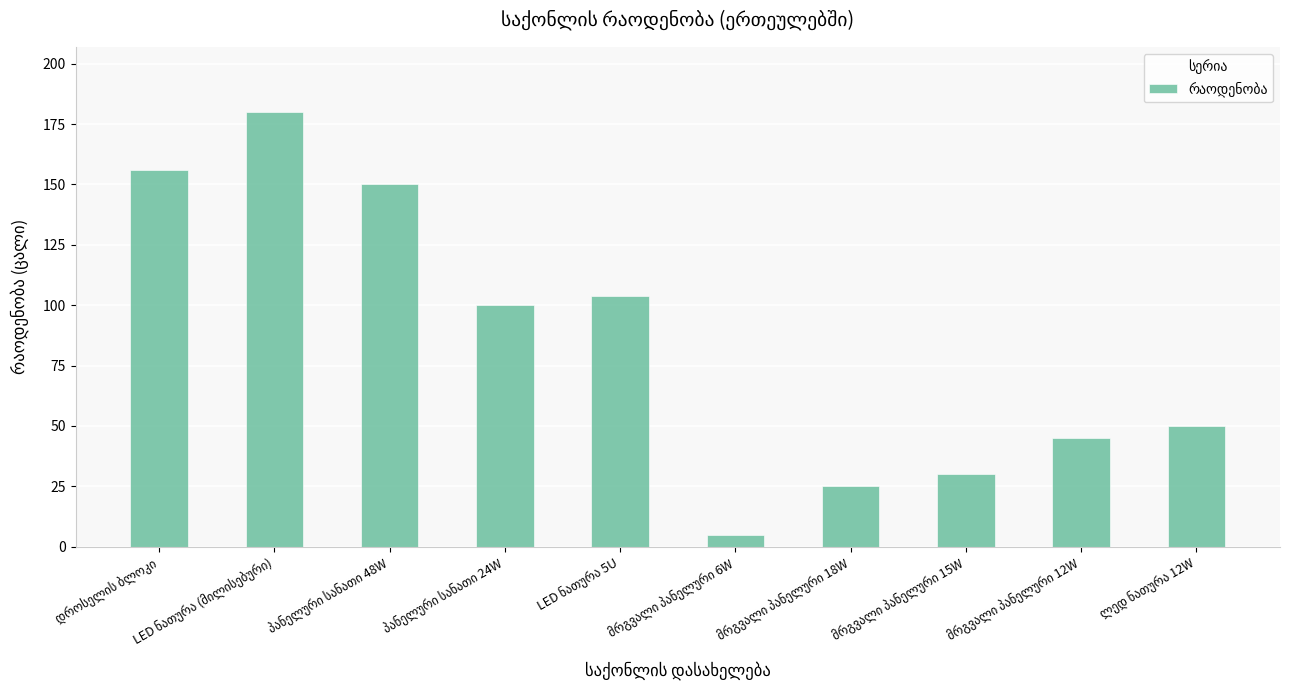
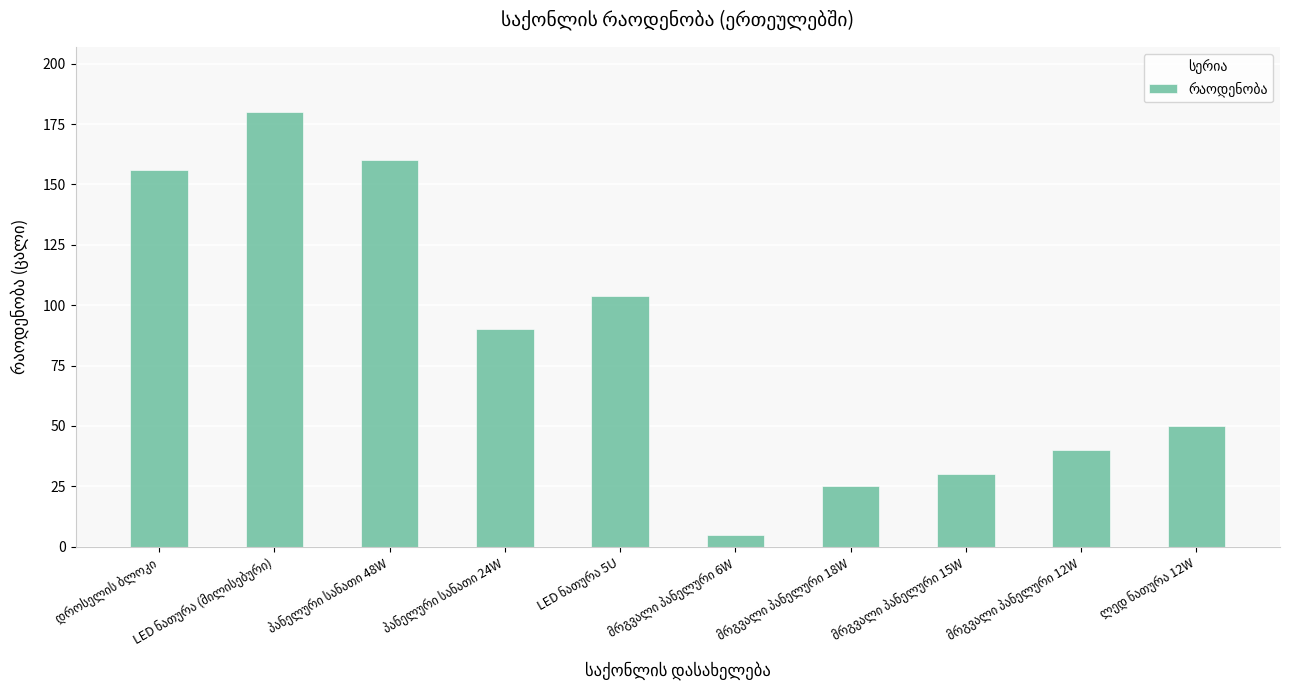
  {
    "დროსელის ბლოკი": 156,
    "LED ნათურა (მილისებური)": 180,
-   "პანელური სანათი 48W": 150,
-   "პანელური სანათი 24W": 100,
+   "პანელური სანათი 48W": 160,
+   "პანელური სანათი 24W": 90,
    "LED ნათურა 5U": 104,
    "მრგვალი პანელური 6W": 5,
    "მრგვალი პანელური 18W": 25,
    "მრგვალი პანელური 15W": 30,
-   "მრგვალი პანელური 12W": 45,
+   "მრგვალი პანელური 12W": 40,
    "ლედ ნათურა 12W": 50
  }
